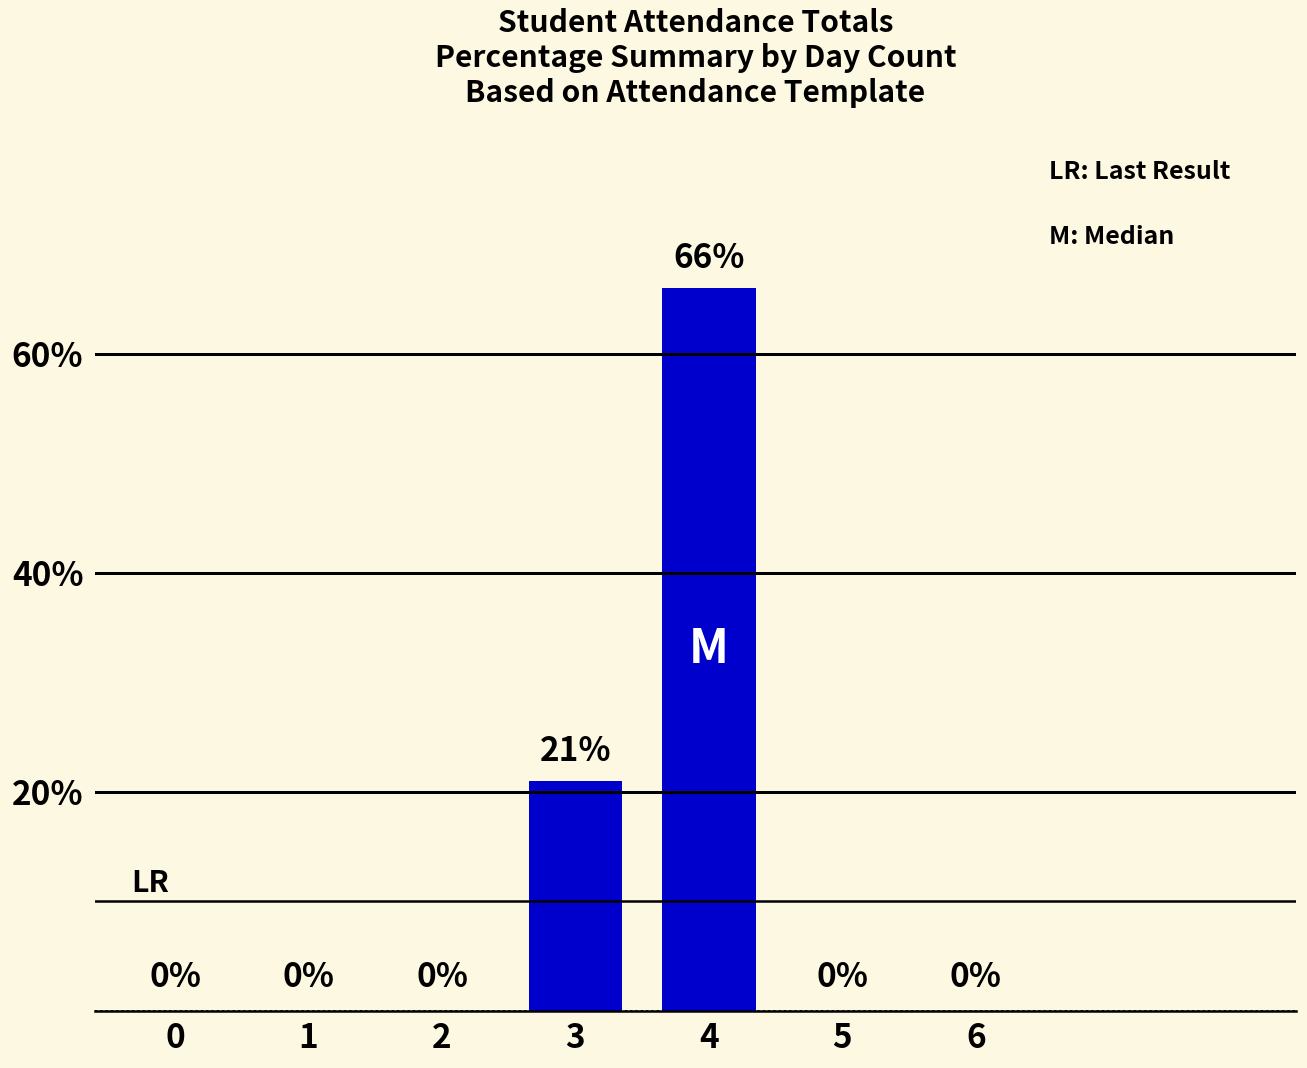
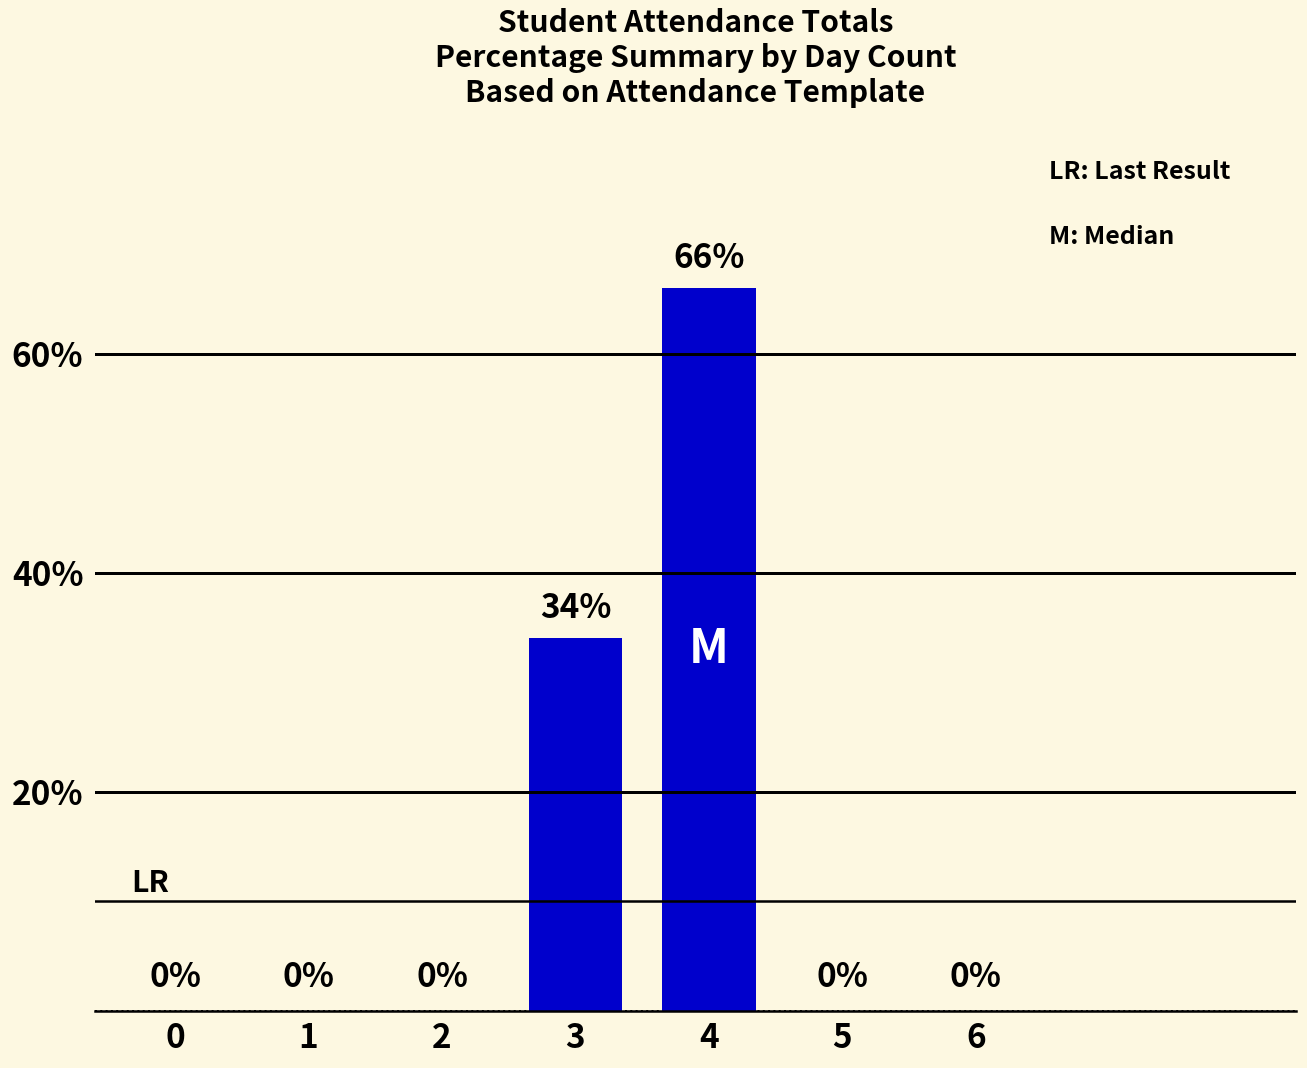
  {
    "0": "0%",
    "1": "0%",
    "2": "0%",
-   "3": "21%",
+   "3": "34%",
    "4": "66%",
    "5": "0%",
    "6": "0%"
  }
